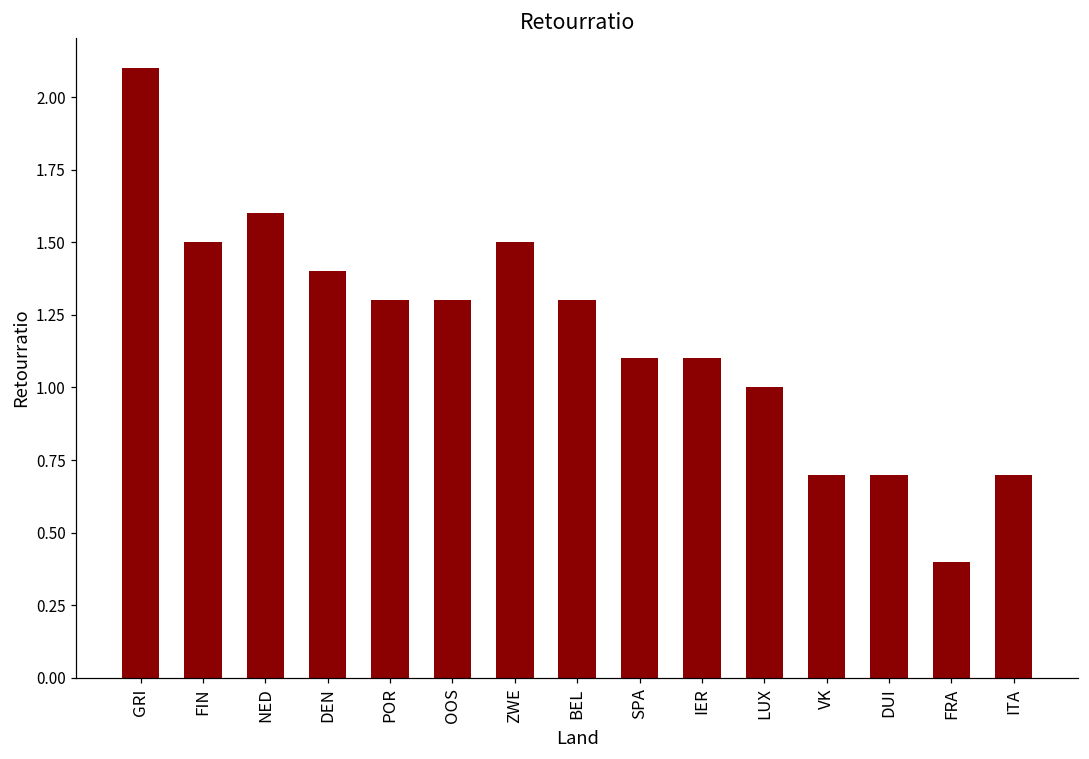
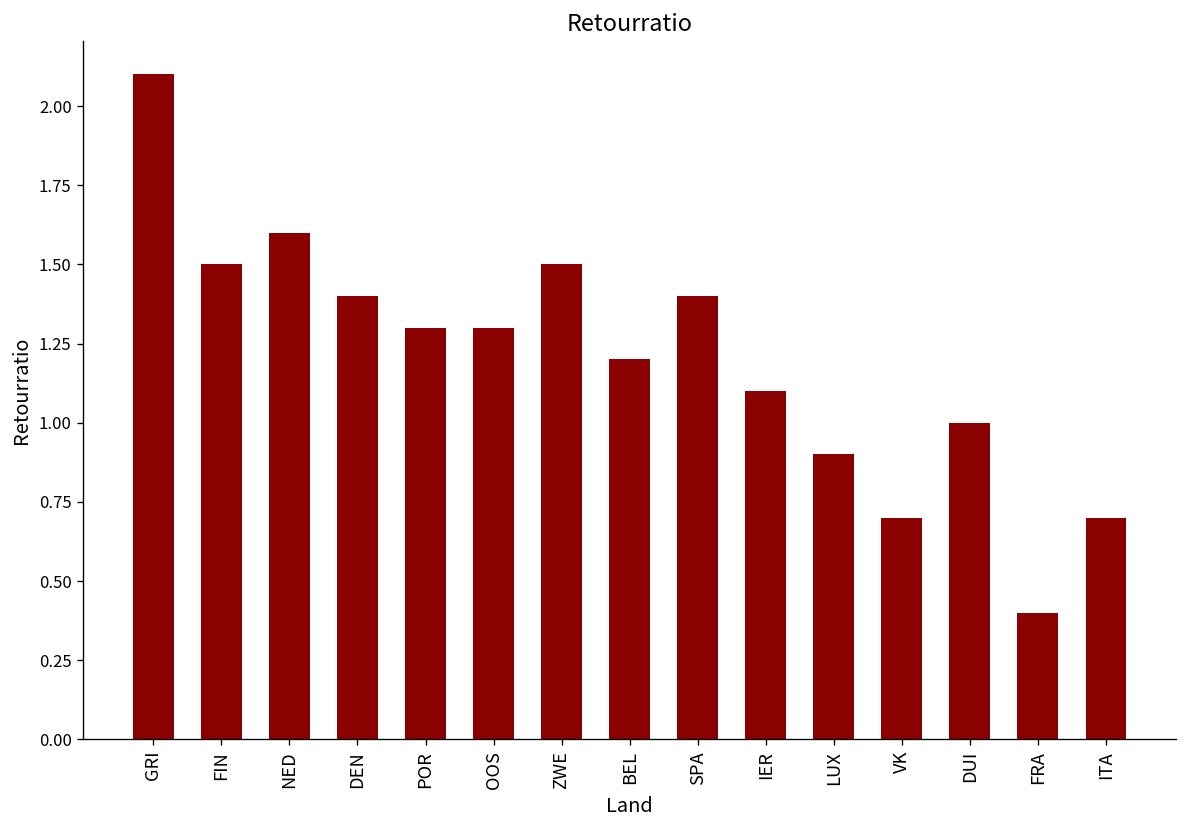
  {
    "GRI": 2.1,
    "FIN": 1.5,
    "NED": 1.6,
    "DEN": 1.4,
    "POR": 1.3,
    "OOS": 1.3,
    "ZWE": 1.5,
-   "BEL": 1.3,
-   "SPA": 1.1,
+   "BEL": 1.2,
+   "SPA": 1.4,
    "IER": 1.1,
-   "LUX": 1.0,
+   "LUX": 0.9,
    "VK": 0.7,
-   "DUI": 0.7,
+   "DUI": 1.0,
    "FRA": 0.4,
    "ITA": 0.7
  }
